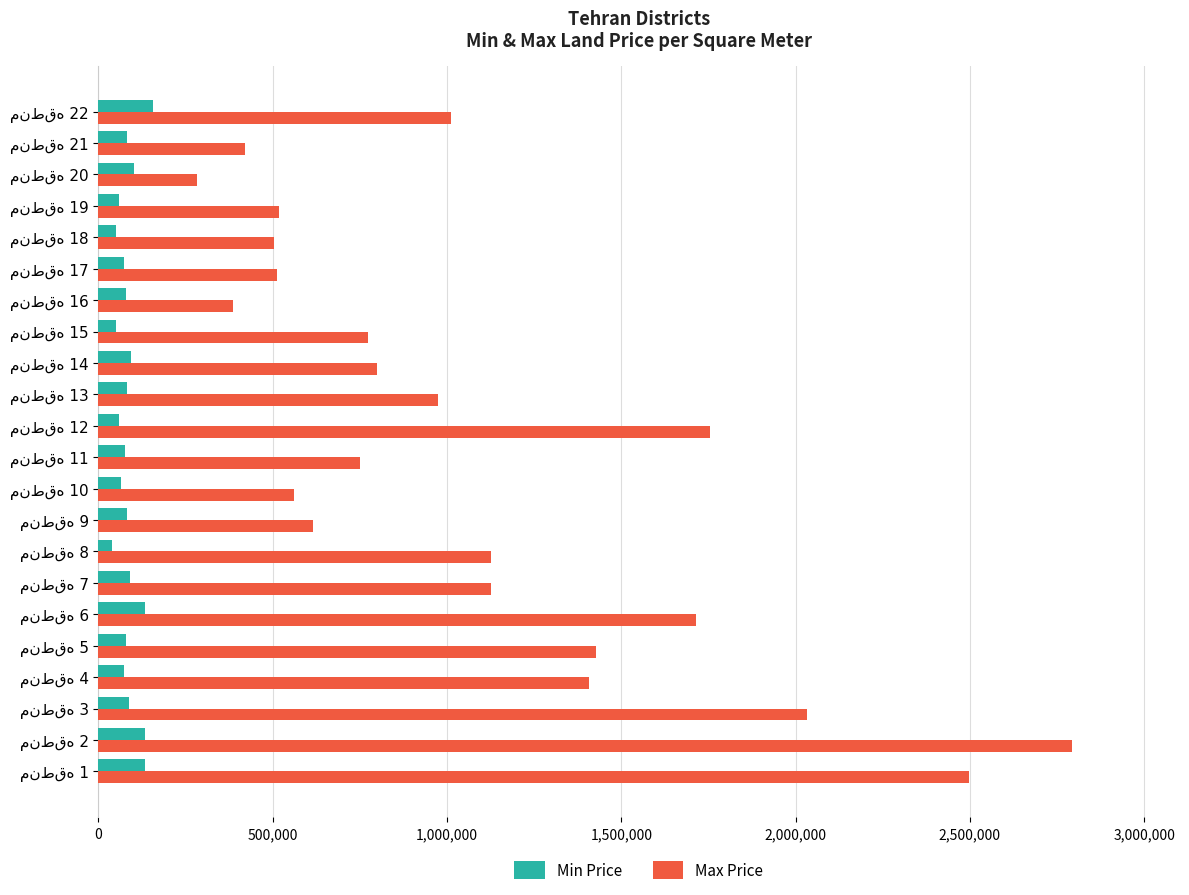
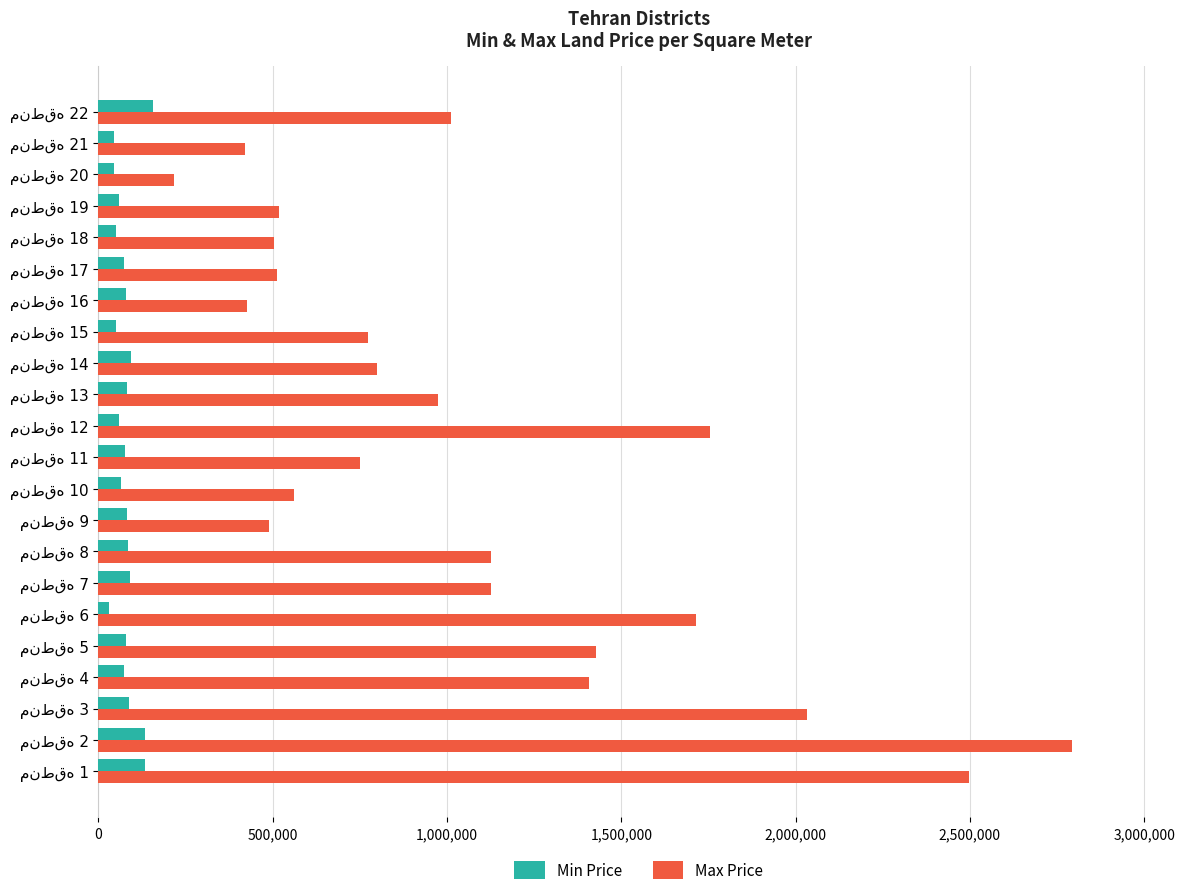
  {
    "Min Price": {
      "منطقه 22": "160,000",
-     "منطقه 21": "80,000",
-     "منطقه 20": "100,000",
+     "منطقه 21": "50,000",
+     "منطقه 20": "40,000",
      "منطقه 19": "60,000",
      "منطقه 18": "50,000",
      "منطقه 17": "70,000",
      "منطقه 16": "80,000",
      "منطقه 15": "50,000",
      "منطقه 14": "90,000",
      "منطقه 13": "80,000",
      "منطقه 12": "60,000",
      "منطقه 11": "80,000",
      "منطقه 10": "60,000",
      "منطقه 9": "80,000",
-     "منطقه 8": "40,000",
+     "منطقه 8": "80,000",
      "منطقه 7": "90,000",
-     "منطقه 6": "130,000",
+     "منطقه 6": "30,000",
      "منطقه 5": "80,000",
      "منطقه 4": "70,000",
      "منطقه 3": "90,000",
      "منطقه 2": "130,000",
      "منطقه 1": "130,000"
    },
    "Max Price": {
      "منطقه 22": "1,010,000",
      "منطقه 21": "420,000",
-     "منطقه 20": "280,000",
+     "منطقه 20": "220,000",
      "منطقه 19": "520,000",
      "منطقه 18": "500,000",
      "منطقه 17": "510,000",
-     "منطقه 16": "380,000",
+     "منطقه 16": "430,000",
      "منطقه 15": "770,000",
      "منطقه 14": "800,000",
      "منطقه 13": "980,000",
      "منطقه 12": "1,750,000",
      "منطقه 11": "750,000",
      "منطقه 10": "560,000",
-     "منطقه 9": "620,000",
+     "منطقه 9": "490,000",
      "منطقه 8": "1,120,000",
      "منطقه 7": "1,130,000",
      "منطقه 6": "1,710,000",
      "منطقه 5": "1,430,000",
      "منطقه 4": "1,410,000",
      "منطقه 3": "2,030,000",
      "منطقه 2": "2,790,000",
      "منطقه 1": "2,500,000"
    }
  }
